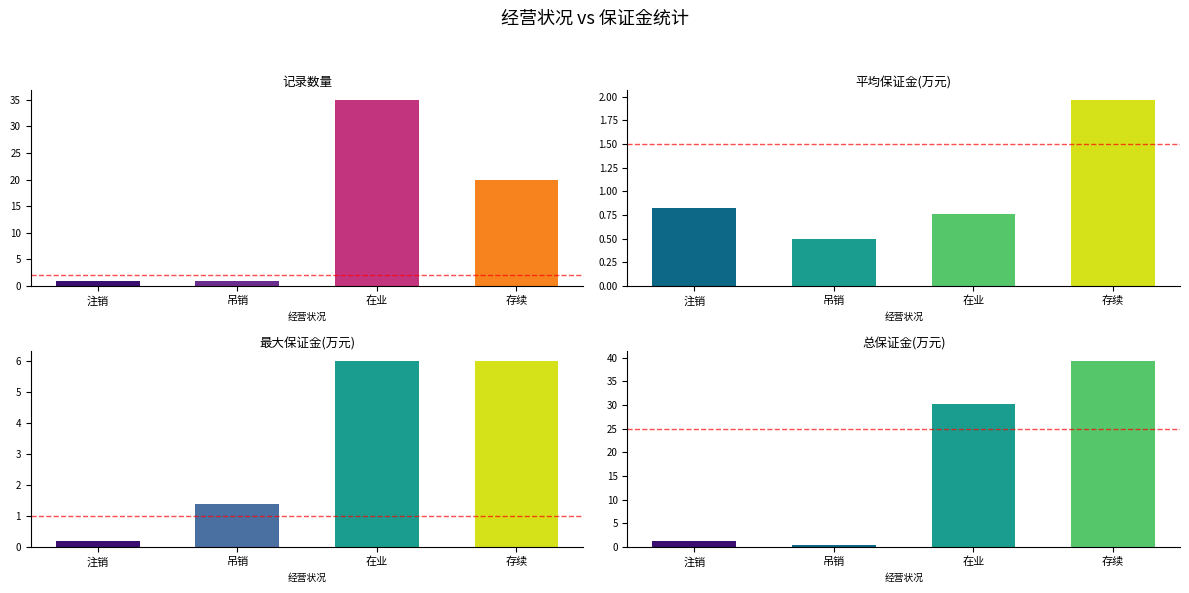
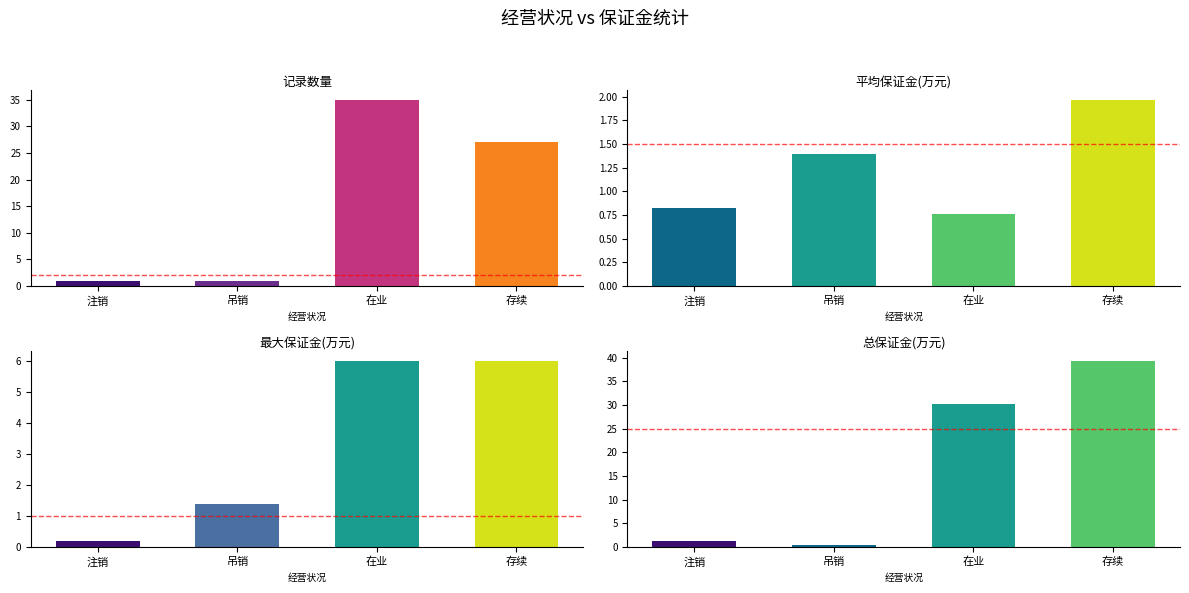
  {
    "记录数量": {
      "注销": 1,
      "吊销": 1,
      "在业": 35,
-     "存续": 20
+     "存续": 27
    },
    "平均保证金(万元)": {
      "注销": 0.8,
-     "吊销": 0.5,
+     "吊销": 1.4,
      "在业": 0.8,
      "存续": 2.0
    },
    "最大保证金(万元)": {
      "注销": 0.2,
      "吊销": 1.4,
      "在业": 6.0,
      "存续": 6.0
    },
    "总保证金(万元)": {
      "注销": 1,
      "在业": 30,
      "存续": 39
    }
  }
